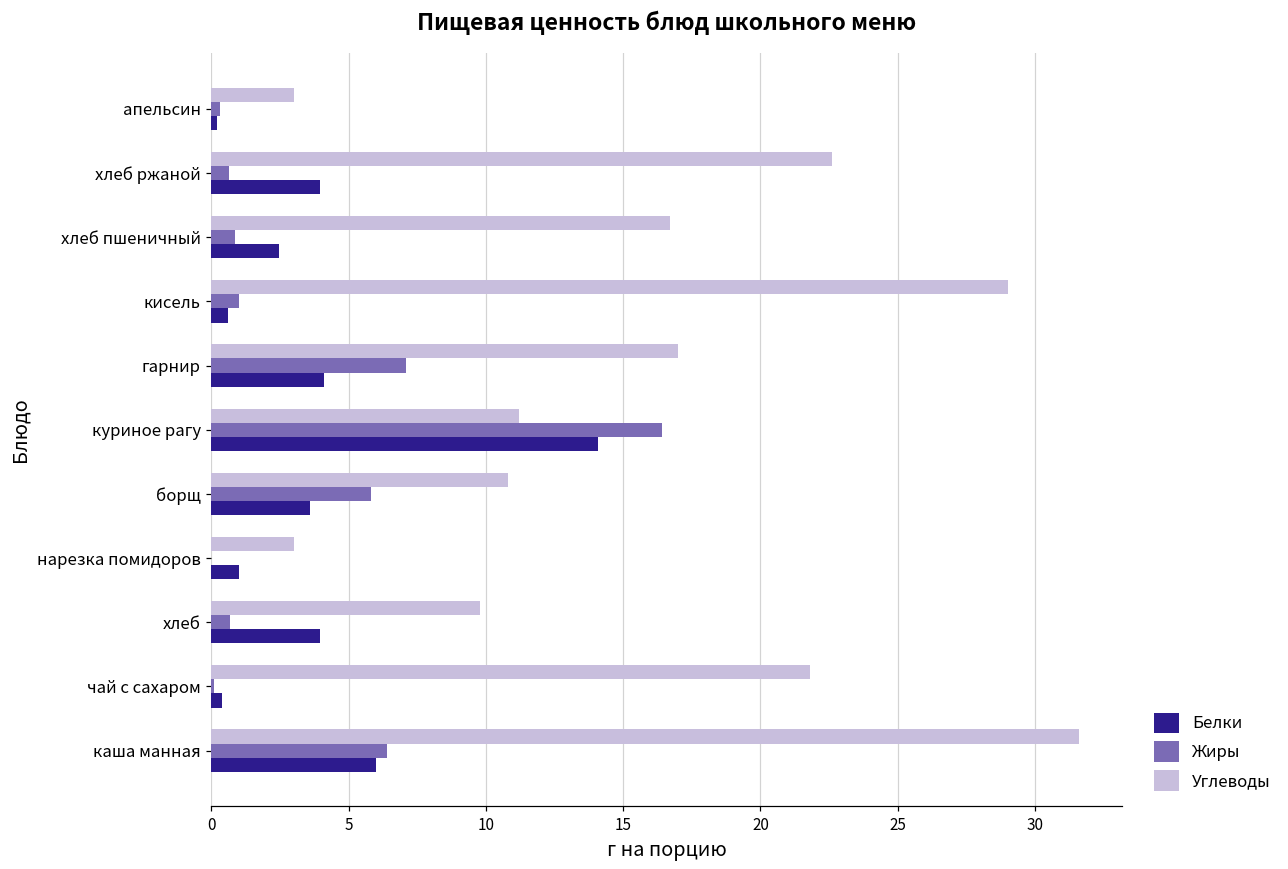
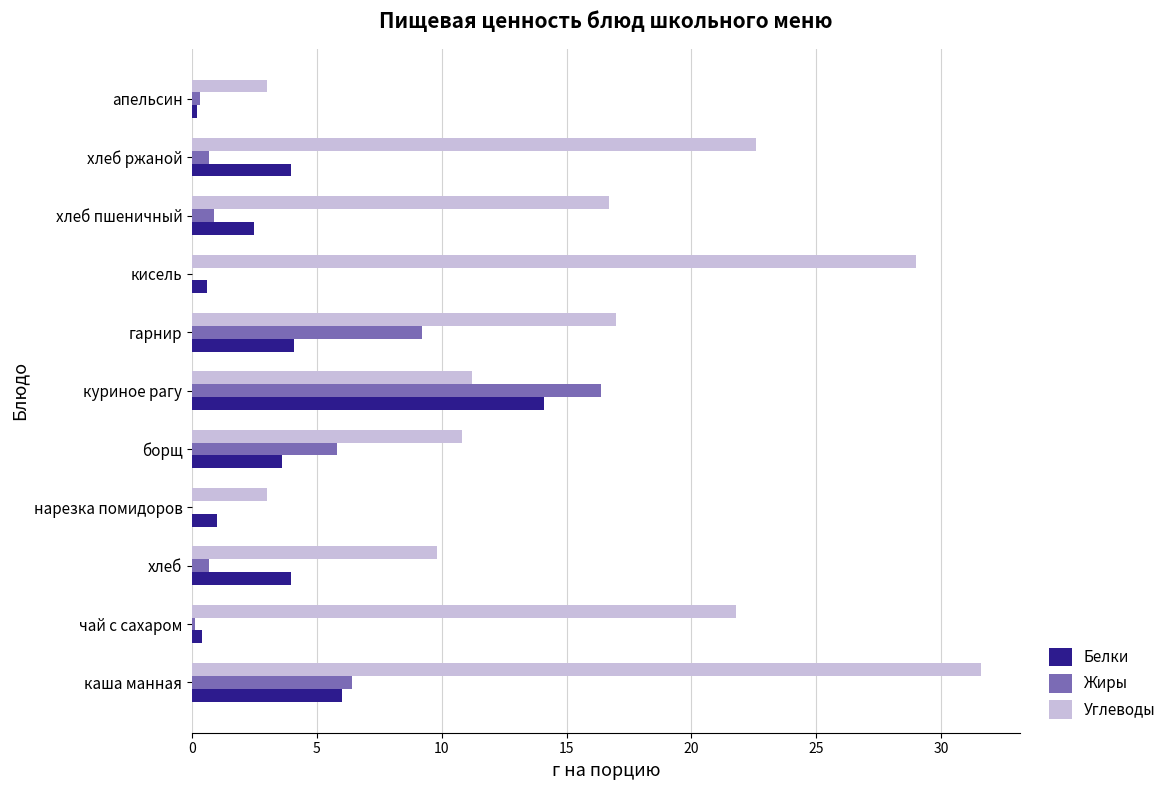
  {
    "Белки": {
      "апельсин": 0.2,
      "хлеб ржаной": 4.0,
      "хлеб пшеничный": 2.5,
      "кисель": 0.6,
      "гарнир": 4.1,
      "куриное рагу": 14.1,
      "борщ": 3.6,
      "нарезка помидоров": 1.0,
      "хлеб": 4.0,
      "чай с сахаром": 0.4,
      "каша манная": 6.0
    },
    "Жиры": {
      "апельсин": 0.3,
      "хлеб ржаной": 0.7,
      "хлеб пшеничный": 0.9,
-     "кисель": 1,
-     "гарнир": 7.1,
+     "кисель": 0,
+     "гарнир": 9.2,
      "куриное рагу": 16.4,
      "борщ": 5.8,
      "нарезка помидоров": 0.0,
      "хлеб": 0.7,
      "каша манная": 6.4
    },
    "Углеводы": {
      "апельсин": 3.0,
      "хлеб ржаной": 22.6,
      "хлеб пшеничный": 16.7,
      "кисель": 29.0,
      "гарнир": 17.0,
      "куриное рагу": 11.2,
      "борщ": 10.8,
      "нарезка помидоров": 3.0,
      "хлеб": 9.8,
      "чай с сахаром": 21.8,
      "каша манная": 31.6
    }
  }
